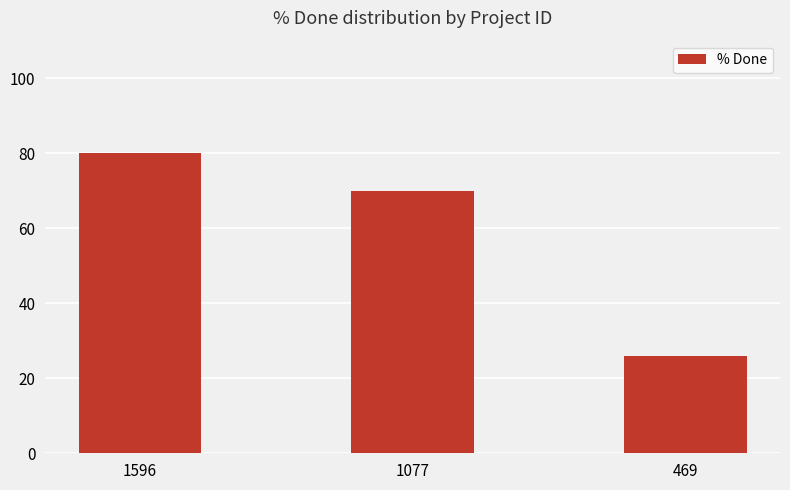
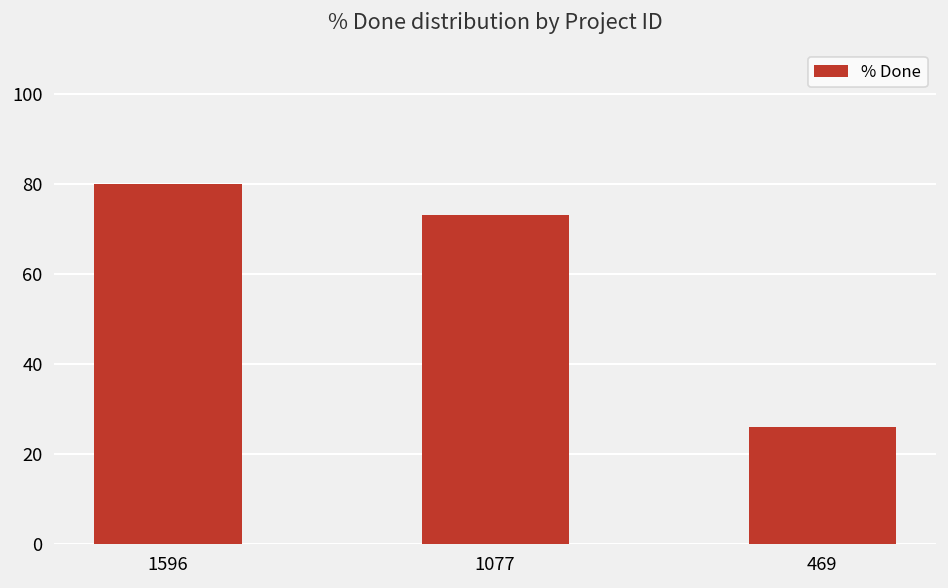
  {
    "1596": 80,
-   "1077": 70,
+   "1077": 73,
    "469": 26
  }
